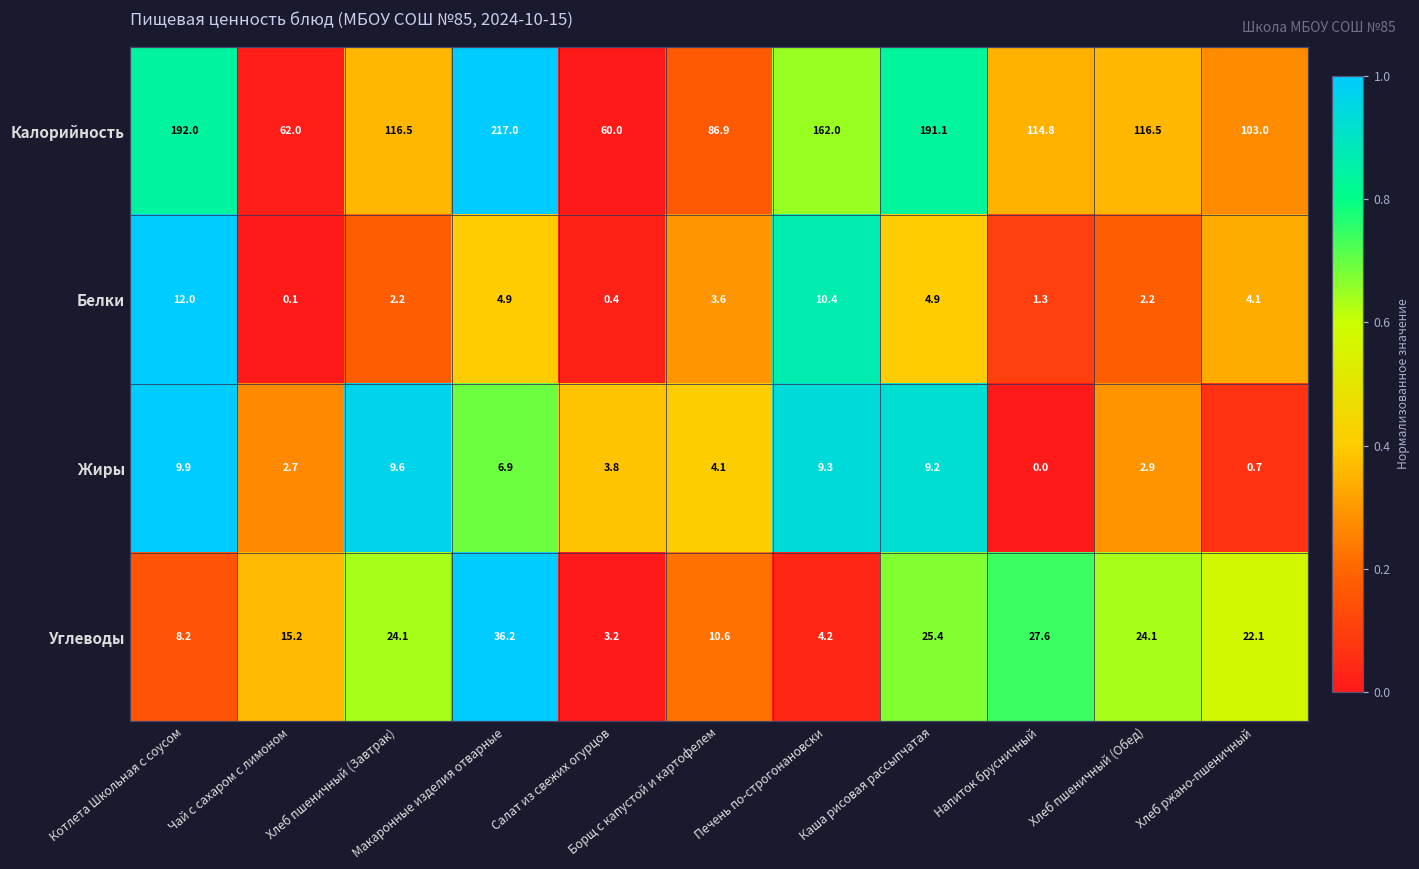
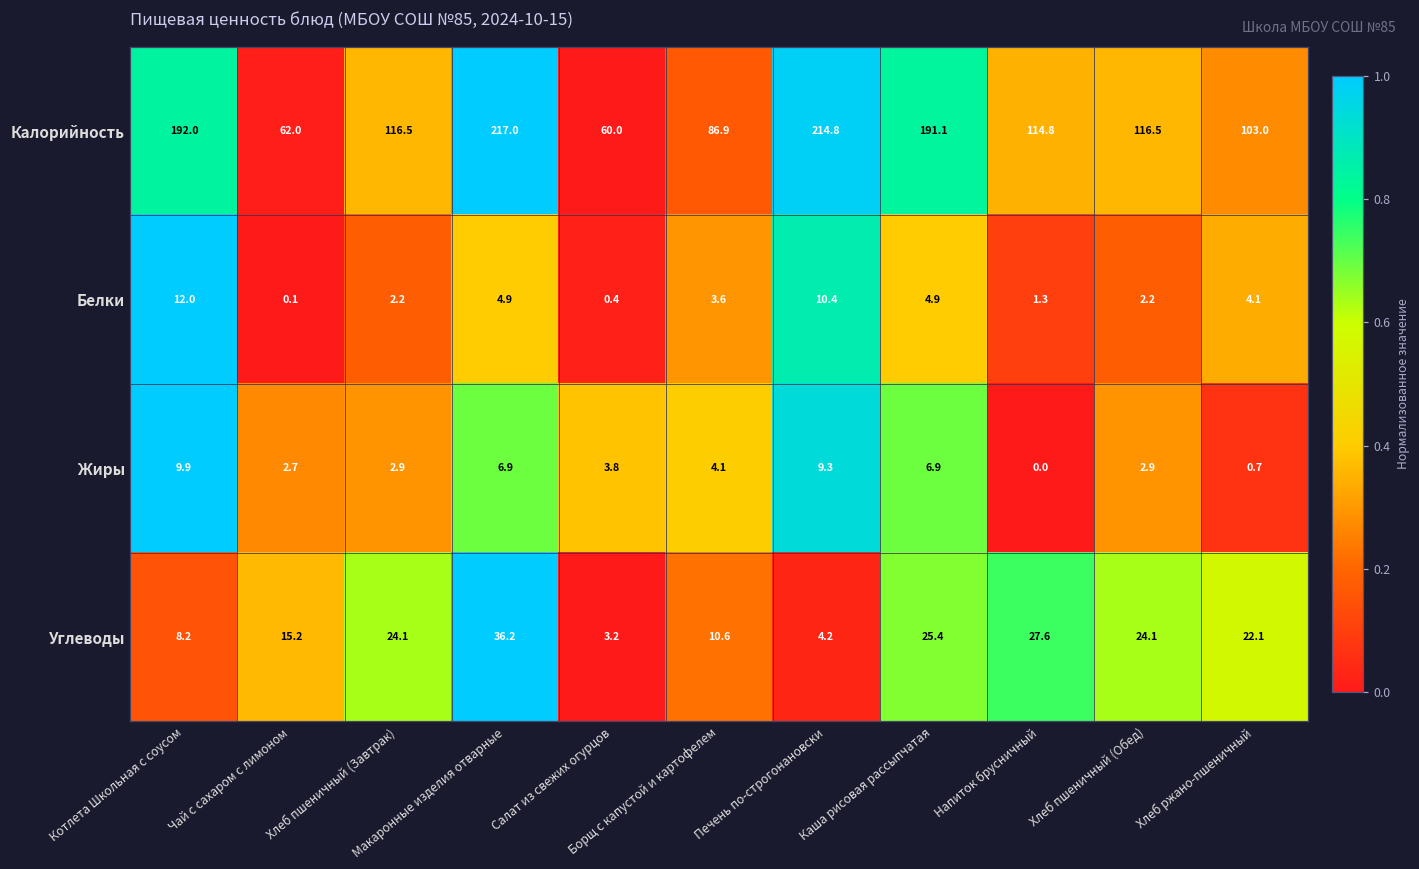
  {
    "Калорийность": {
      "Котлета Школьная с соусом": 192.0,
      "Чай с сахаром с лимоном": 62.0,
      "Хлеб пшеничный (Завтрак)": 116.5,
      "Макаронные изделия отварные": 217.0,
      "Салат из свежих огурцов": 60.0,
      "Борщ с капустой и картофелем": 86.9,
-     "Печень по-строгонановски": 162.0,
+     "Печень по-строгонановски": 214.8,
      "Каша рисовая рассыпчатая": 191.1,
      "Напиток брусничный": 114.8,
      "Хлеб пшеничный (Обед)": 116.5,
      "Хлеб ржано-пшеничный": 103.0
    },
    "Белки": {
      "Котлета Школьная с соусом": 12.0,
      "Чай с сахаром с лимоном": 0.1,
      "Хлеб пшеничный (Завтрак)": 2.2,
      "Макаронные изделия отварные": 4.9,
      "Салат из свежих огурцов": 0.4,
      "Борщ с капустой и картофелем": 3.6,
      "Печень по-строгонановски": 10.4,
      "Каша рисовая рассыпчатая": 4.9,
      "Напиток брусничный": 1.3,
      "Хлеб пшеничный (Обед)": 2.2,
      "Хлеб ржано-пшеничный": 4.1
    },
    "Жиры": {
      "Котлета Школьная с соусом": 9.9,
      "Чай с сахаром с лимоном": 2.7,
-     "Хлеб пшеничный (Завтрак)": 9.6,
+     "Хлеб пшеничный (Завтрак)": 2.9,
      "Макаронные изделия отварные": 6.9,
      "Салат из свежих огурцов": 3.8,
      "Борщ с капустой и картофелем": 4.1,
      "Печень по-строгонановски": 9.3,
-     "Каша рисовая рассыпчатая": 9.2,
+     "Каша рисовая рассыпчатая": 6.9,
      "Напиток брусничный": 0.0,
      "Хлеб пшеничный (Обед)": 2.9,
      "Хлеб ржано-пшеничный": 0.7
    },
    "Углеводы": {
      "Котлета Школьная с соусом": 8.2,
      "Чай с сахаром с лимоном": 15.2,
      "Хлеб пшеничный (Завтрак)": 24.1,
      "Макаронные изделия отварные": 36.2,
      "Салат из свежих огурцов": 3.2,
      "Борщ с капустой и картофелем": 10.6,
      "Печень по-строгонановски": 4.2,
      "Каша рисовая рассыпчатая": 25.4,
      "Напиток брусничный": 27.6,
      "Хлеб пшеничный (Обед)": 24.1,
      "Хлеб ржано-пшеничный": 22.1
    }
  }
